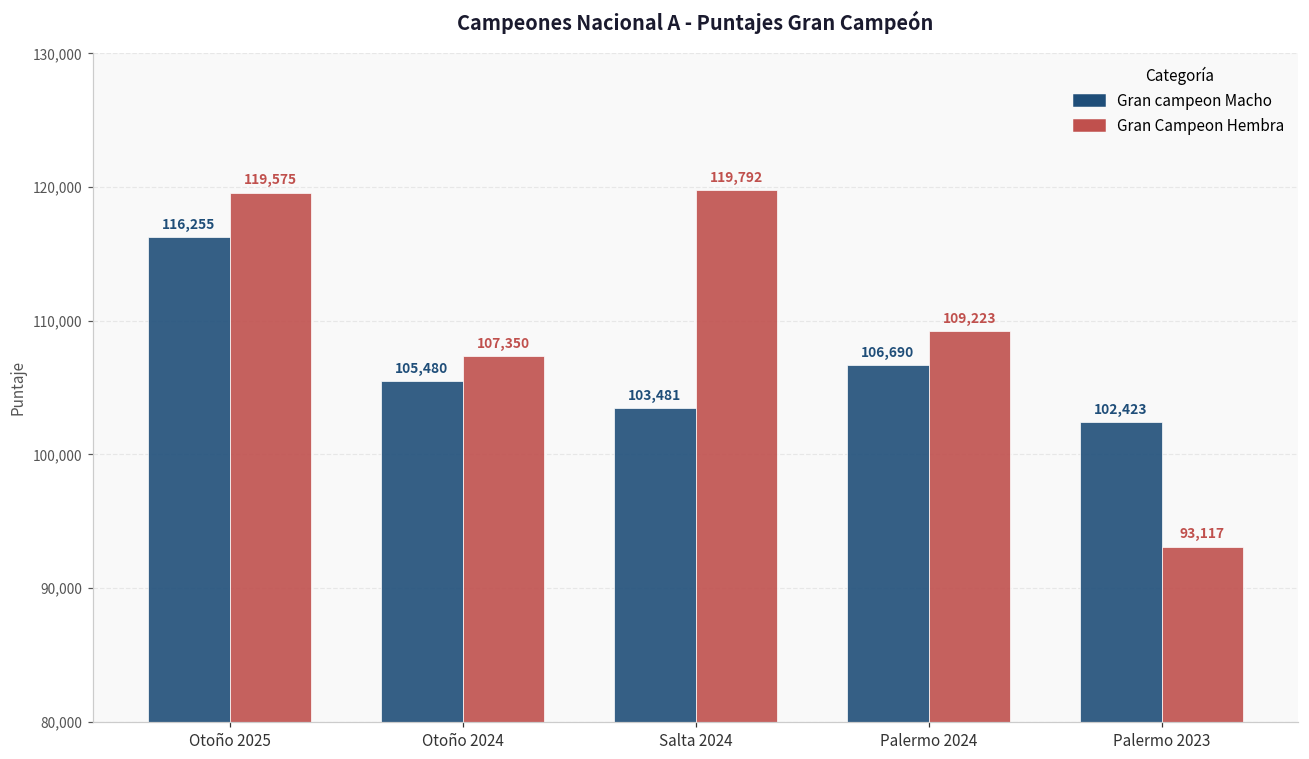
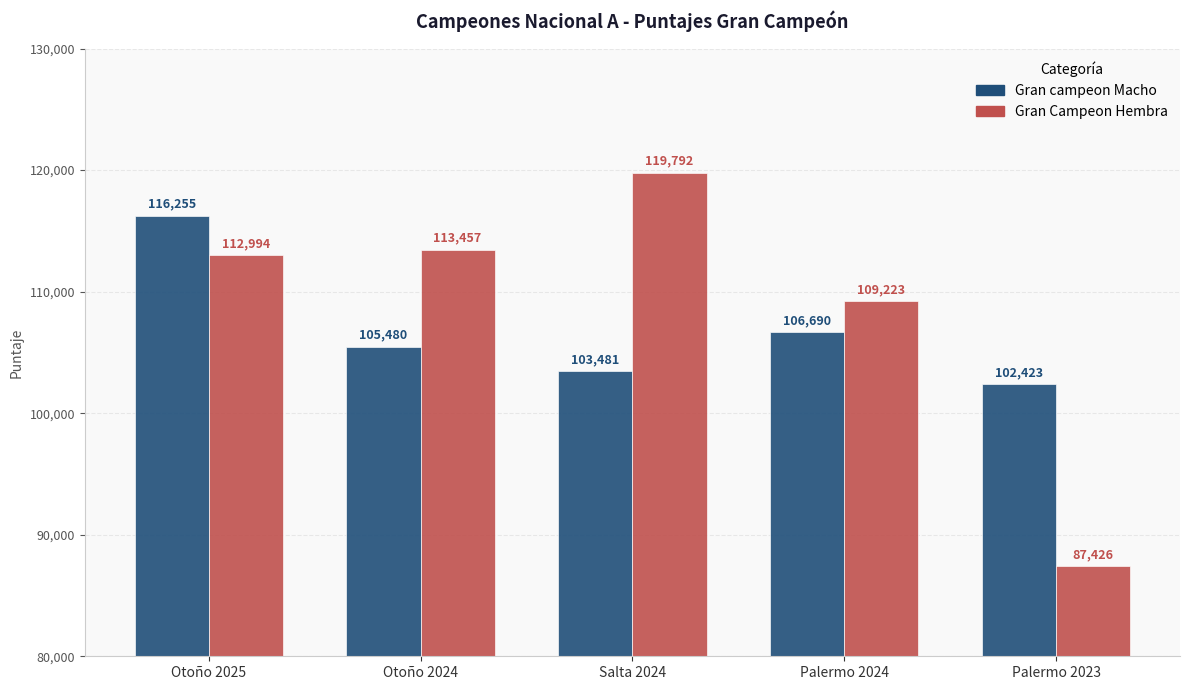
  {
    "Gran campeon Macho": {
      "Otoño 2025": "116,255",
      "Otoño 2024": "105,480",
      "Salta 2024": "103,481",
      "Palermo 2024": "106,690",
      "Palermo 2023": "102,423"
    },
    "Gran Campeon Hembra": {
-     "Otoño 2025": "119,575",
-     "Otoño 2024": "107,350",
+     "Otoño 2025": "112,994",
+     "Otoño 2024": "113,457",
      "Salta 2024": "119,792",
      "Palermo 2024": "109,223",
-     "Palermo 2023": "93,117"
+     "Palermo 2023": "87,426"
    }
  }
